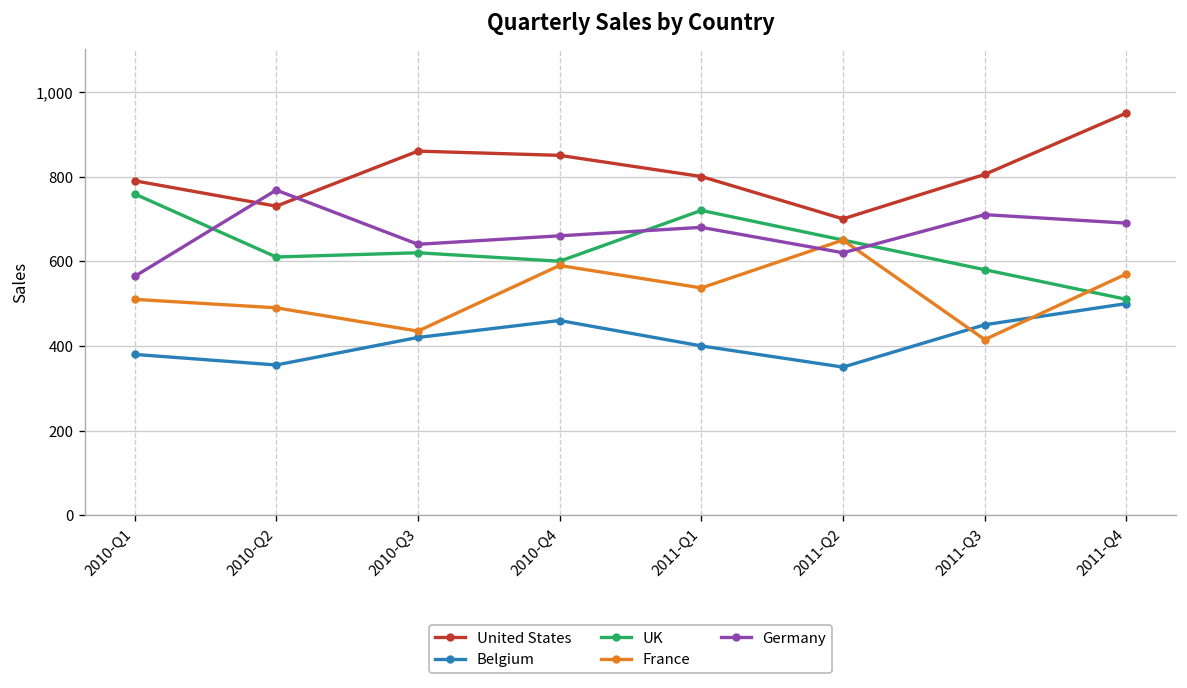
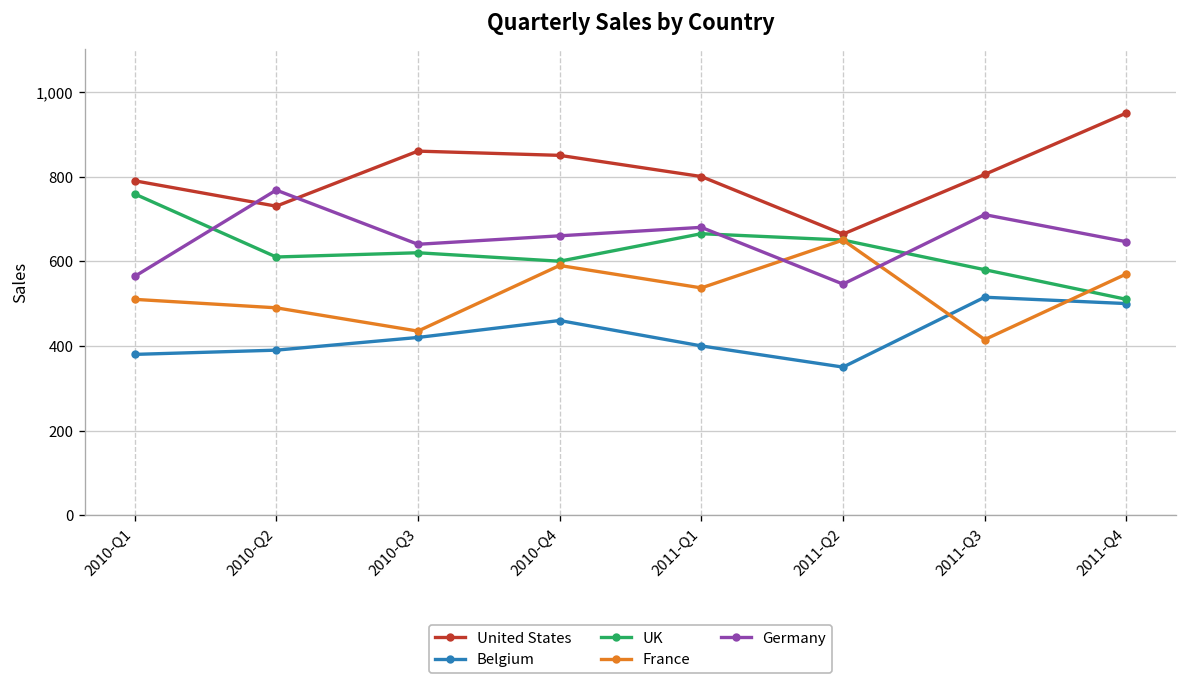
  {
    "United States": {
      "2010-Q1": 790,
      "2010-Q2": 730,
      "2010-Q3": 860,
      "2010-Q4": 850,
      "2011-Q1": 800,
-     "2011-Q2": 700,
+     "2011-Q2": 660,
      "2011-Q3": 810,
      "2011-Q4": 950
    },
    "Belgium": {
      "2010-Q1": 380,
-     "2010-Q2": 360,
+     "2010-Q2": 390,
      "2010-Q3": 420,
      "2010-Q4": 460,
      "2011-Q1": 400,
      "2011-Q2": 350,
-     "2011-Q3": 450,
+     "2011-Q3": 520,
      "2011-Q4": 500
    },
    "UK": {
      "2010-Q1": 760,
      "2010-Q2": 610,
      "2010-Q3": 620,
      "2010-Q4": 600,
-     "2011-Q1": 720,
+     "2011-Q1": 670,
      "2011-Q3": 580,
      "2011-Q4": 510
    },
    "France": {
      "2010-Q1": 510,
      "2010-Q2": 490,
      "2010-Q3": 440,
      "2010-Q4": 590,
      "2011-Q1": 540,
      "2011-Q3": 420,
      "2011-Q4": 570
    },
    "Germany": {
      "2010-Q1": 560,
      "2010-Q2": 770,
      "2010-Q3": 640,
      "2010-Q4": 660,
      "2011-Q1": 680,
-     "2011-Q2": 620,
+     "2011-Q2": 550,
      "2011-Q3": 710,
-     "2011-Q4": 690
+     "2011-Q4": 650
    }
  }
